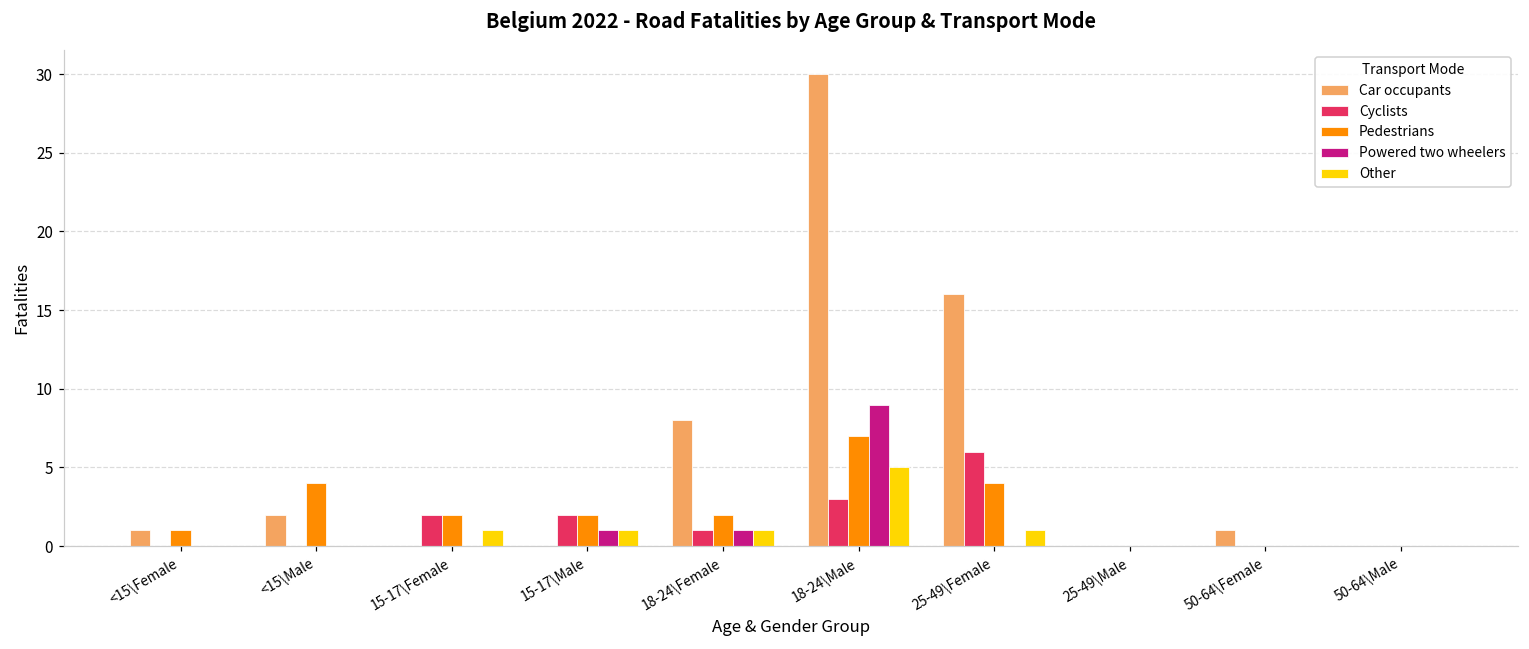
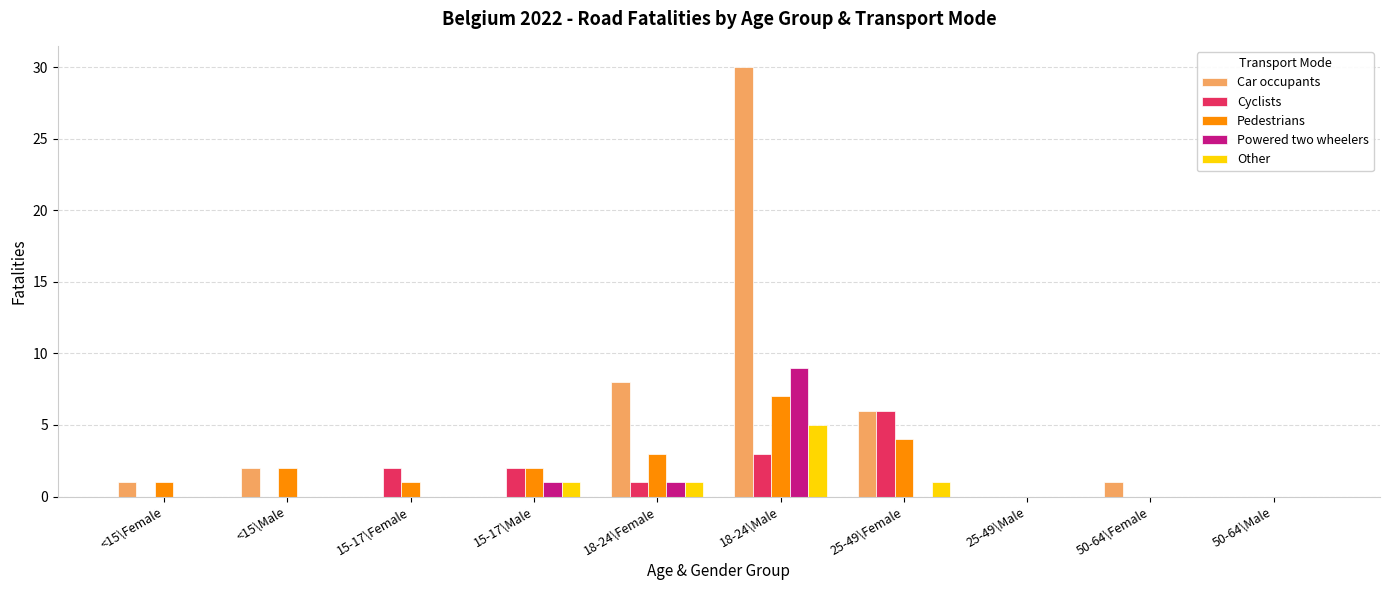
  {
    "Car occupants": {
      "<15\\Female": 1,
      "<15\\Male": 2,
      "15-17\\Female": 0,
      "15-17\\Male": 0,
      "18-24\\Female": 8,
      "18-24\\Male": 30,
-     "25-49\\Female": 16,
+     "25-49\\Female": 6,
      "25-49\\Male": 0,
      "50-64\\Female": 1,
      "50-64\\Male": 0
    },
    "Pedestrians": {
      "<15\\Female": 1,
-     "<15\\Male": 4,
-     "15-17\\Female": 2,
+     "<15\\Male": 2,
+     "15-17\\Female": 1,
      "15-17\\Male": 2,
-     "18-24\\Female": 2,
+     "18-24\\Female": 3,
      "18-24\\Male": 7,
      "25-49\\Female": 4,
      "25-49\\Male": 0,
      "50-64\\Female": 0,
      "50-64\\Male": 0
    },
    "Other": {
      "<15\\Female": 0,
      "<15\\Male": 0,
-     "15-17\\Female": 1,
+     "15-17\\Female": 0,
      "15-17\\Male": 1,
      "18-24\\Female": 1,
      "18-24\\Male": 5,
      "25-49\\Female": 1,
      "25-49\\Male": 0,
      "50-64\\Female": 0,
      "50-64\\Male": 0
    }
  }
